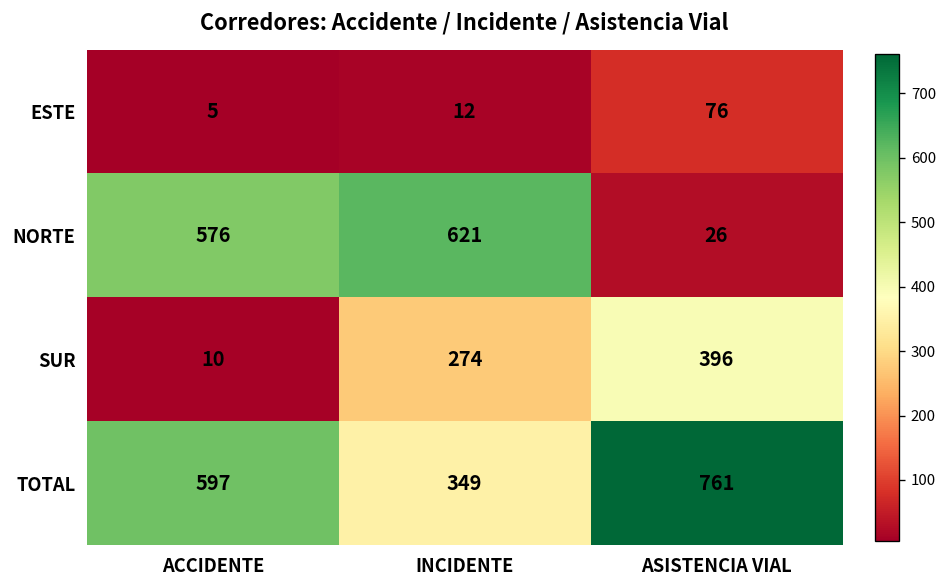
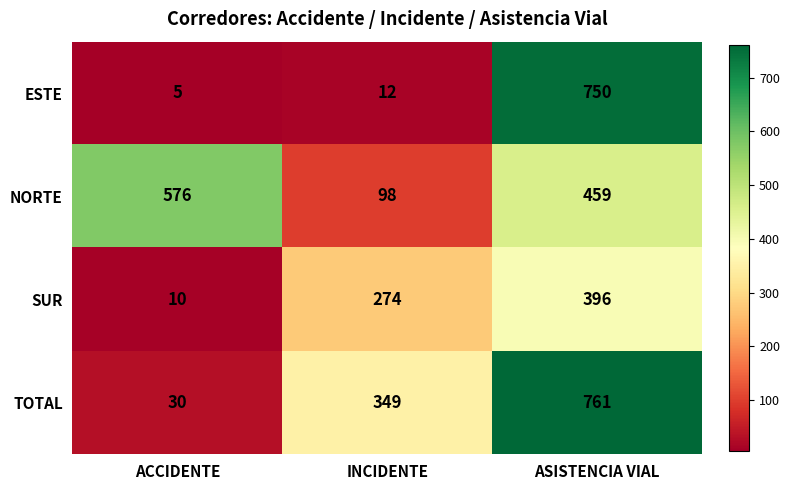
  {
    "ESTE": {
      "ACCIDENTE": 5,
      "INCIDENTE": 12,
-     "ASISTENCIA VIAL": 76
+     "ASISTENCIA VIAL": 750
    },
    "NORTE": {
      "ACCIDENTE": 576,
-     "INCIDENTE": 621,
-     "ASISTENCIA VIAL": 26
+     "INCIDENTE": 98,
+     "ASISTENCIA VIAL": 459
    },
    "SUR": {
      "ACCIDENTE": 10,
      "INCIDENTE": 274,
      "ASISTENCIA VIAL": 396
    },
    "TOTAL": {
-     "ACCIDENTE": 597,
+     "ACCIDENTE": 30,
      "INCIDENTE": 349,
      "ASISTENCIA VIAL": 761
    }
  }
